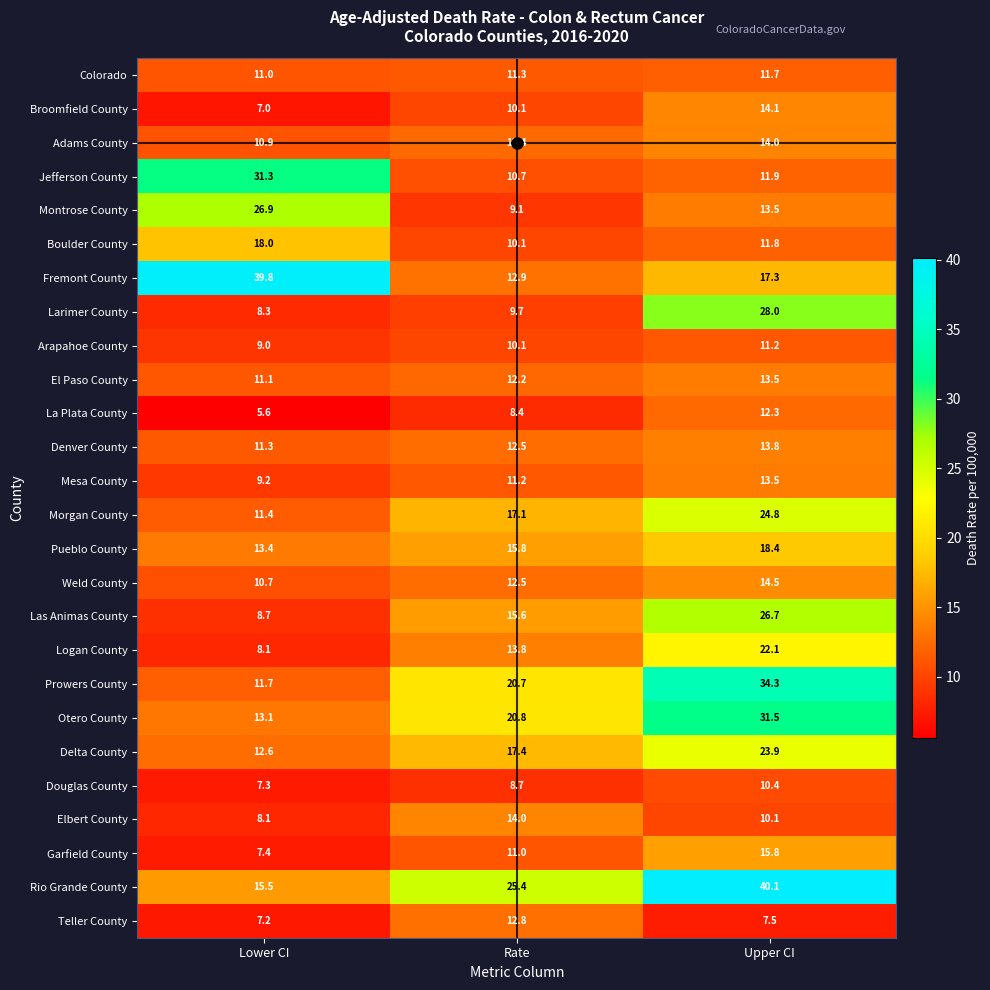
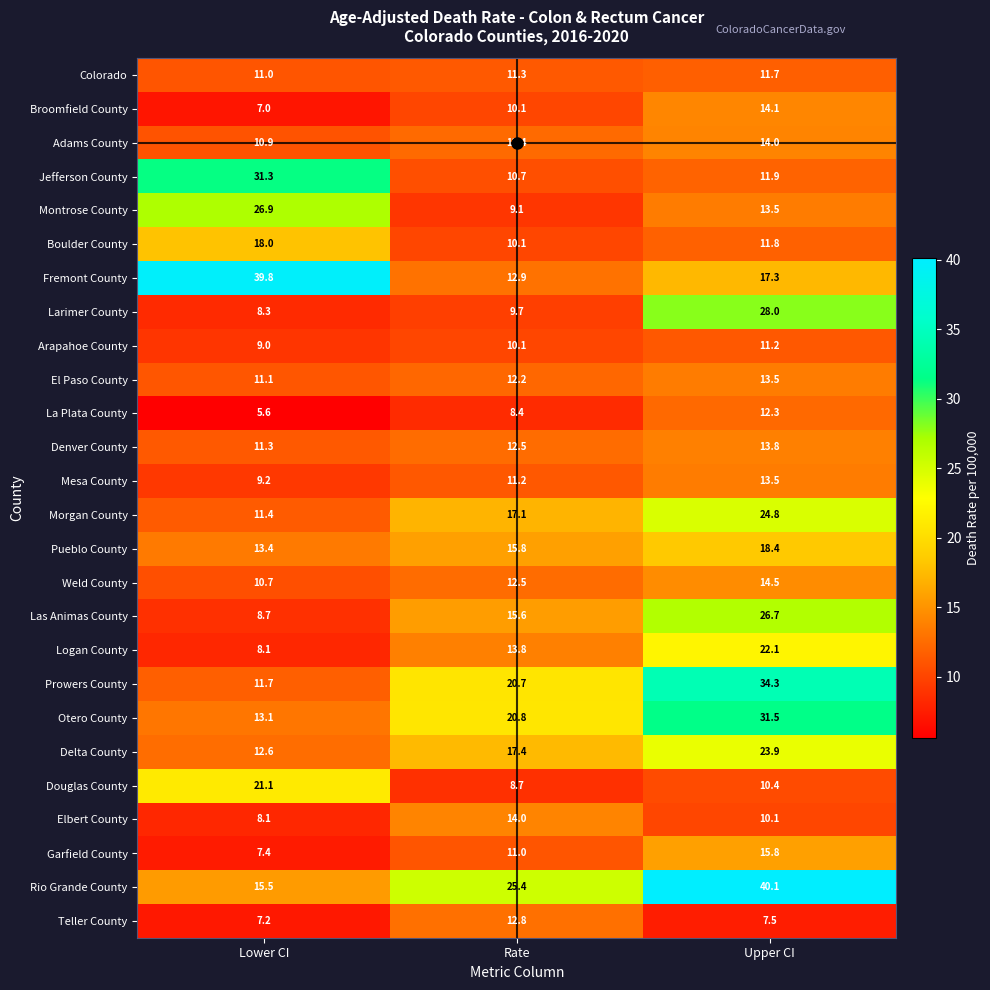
  {
    "Colorado": {
      "Lower CI": 11.0,
      "Rate": 11.3,
      "Upper CI": 11.7
    },
    "Broomfield County": {
      "Lower CI": 7.0,
      "Rate": 10.1,
      "Upper CI": 14.1
    },
    "Adams County": {
      "Lower CI": 10.9,
      "Upper CI": 14.0
    },
    "Jefferson County": {
      "Lower CI": 31.3,
      "Rate": 10.7,
      "Upper CI": 11.9
    },
    "Montrose County": {
      "Lower CI": 26.9,
      "Rate": 9.1,
      "Upper CI": 13.5
    },
    "Boulder County": {
      "Lower CI": 18.0,
      "Rate": 10.1,
      "Upper CI": 11.8
    },
    "Fremont County": {
      "Lower CI": 39.8,
      "Rate": 12.9,
      "Upper CI": 17.3
    },
    "Larimer County": {
      "Lower CI": 8.3,
      "Rate": 9.7,
      "Upper CI": 28.0
    },
    "Arapahoe County": {
      "Lower CI": 9.0,
      "Rate": 10.1,
      "Upper CI": 11.2
    },
    "El Paso County": {
      "Lower CI": 11.1,
      "Rate": 12.2,
      "Upper CI": 13.5
    },
    "La Plata County": {
      "Lower CI": 5.6,
      "Rate": 8.4,
      "Upper CI": 12.3
    },
    "Denver County": {
      "Lower CI": 11.3,
      "Rate": 12.5,
      "Upper CI": 13.8
    },
    "Mesa County": {
      "Lower CI": 9.2,
      "Rate": 11.2,
      "Upper CI": 13.5
    },
    "Morgan County": {
      "Lower CI": 11.4,
      "Rate": 17.1,
      "Upper CI": 24.8
    },
    "Pueblo County": {
      "Lower CI": 13.4,
      "Rate": 15.8,
      "Upper CI": 18.4
    },
    "Weld County": {
      "Lower CI": 10.7,
      "Rate": 12.5,
      "Upper CI": 14.5
    },
    "Las Animas County": {
      "Lower CI": 8.7,
      "Rate": 15.6,
      "Upper CI": 26.7
    },
    "Logan County": {
      "Lower CI": 8.1,
      "Rate": 13.8,
      "Upper CI": 22.1
    },
    "Prowers County": {
      "Lower CI": 11.7,
      "Rate": 20.7,
      "Upper CI": 34.3
    },
    "Otero County": {
      "Lower CI": 13.1,
      "Rate": 20.8,
      "Upper CI": 31.5
    },
    "Delta County": {
      "Lower CI": 12.6,
      "Rate": 17.4,
      "Upper CI": 23.9
    },
    "Douglas County": {
-     "Lower CI": 7.3,
+     "Lower CI": 21.1,
      "Rate": 8.7,
      "Upper CI": 10.4
    },
    "Elbert County": {
      "Lower CI": 8.1,
      "Rate": 14.0,
      "Upper CI": 10.1
    },
    "Garfield County": {
      "Lower CI": 7.4,
      "Rate": 11.0,
      "Upper CI": 15.8
    },
    "Rio Grande County": {
      "Lower CI": 15.5,
      "Rate": 25.4,
      "Upper CI": 40.1
    },
    "Teller County": {
      "Lower CI": 7.2,
      "Rate": 12.8,
      "Upper CI": 7.5
    }
  }
